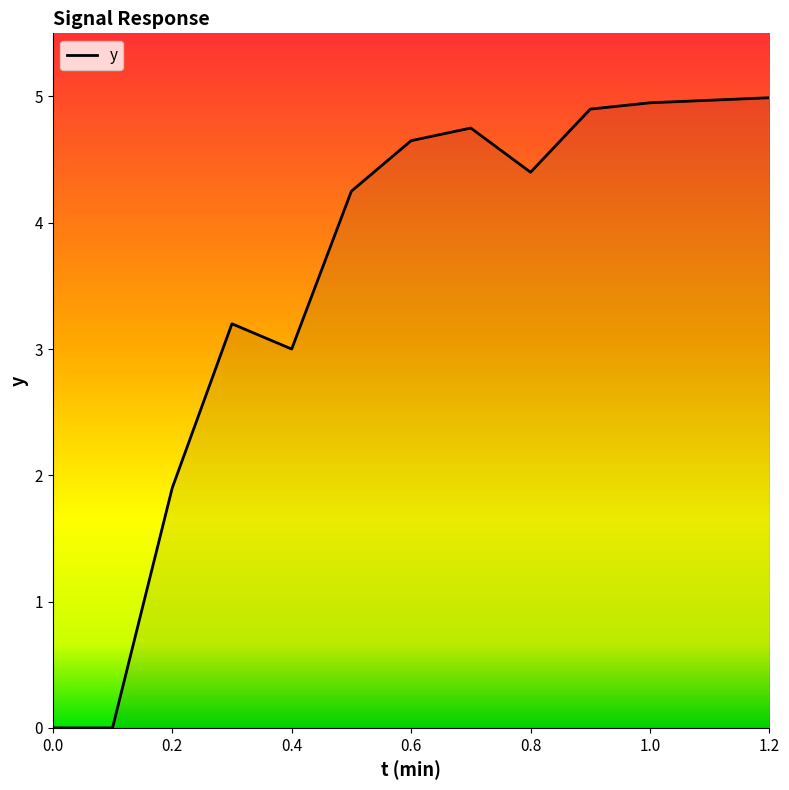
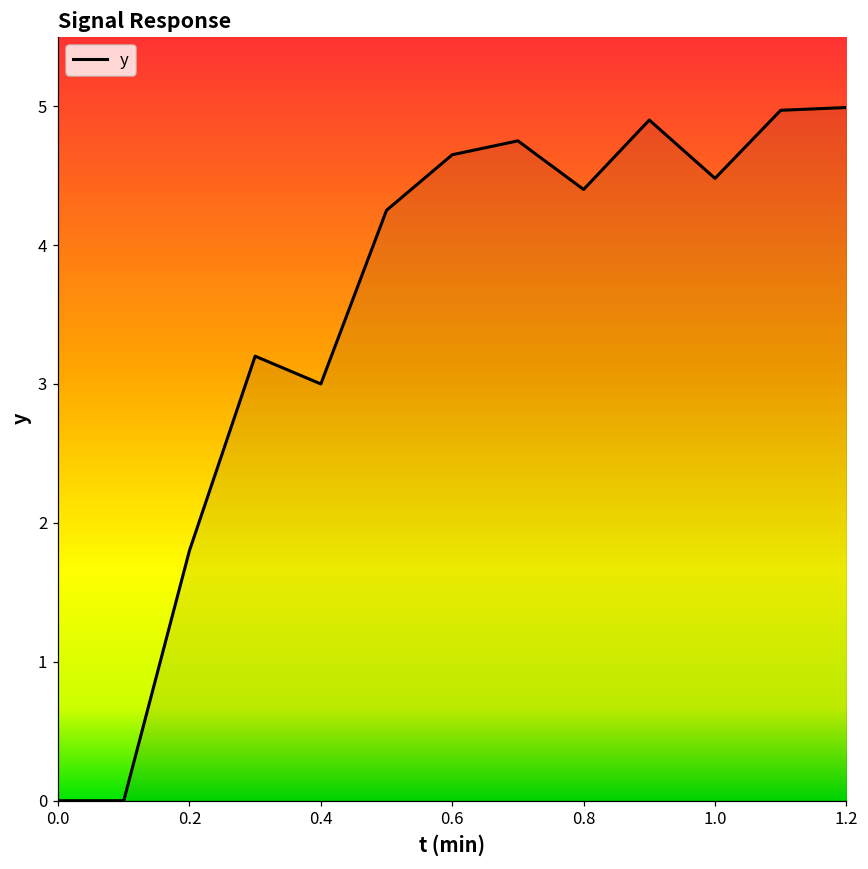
  {
    "0.0": 0.00,
-   "0.2": 1.9,
+   "0.2": 1.8,
    "0.4": 3.00,
    "0.6": 4.65,
    "0.8": 4.40,
-   "1.0": 4.95,
+   "1.0": 4.48,
    "1.2": 4.99
  }
